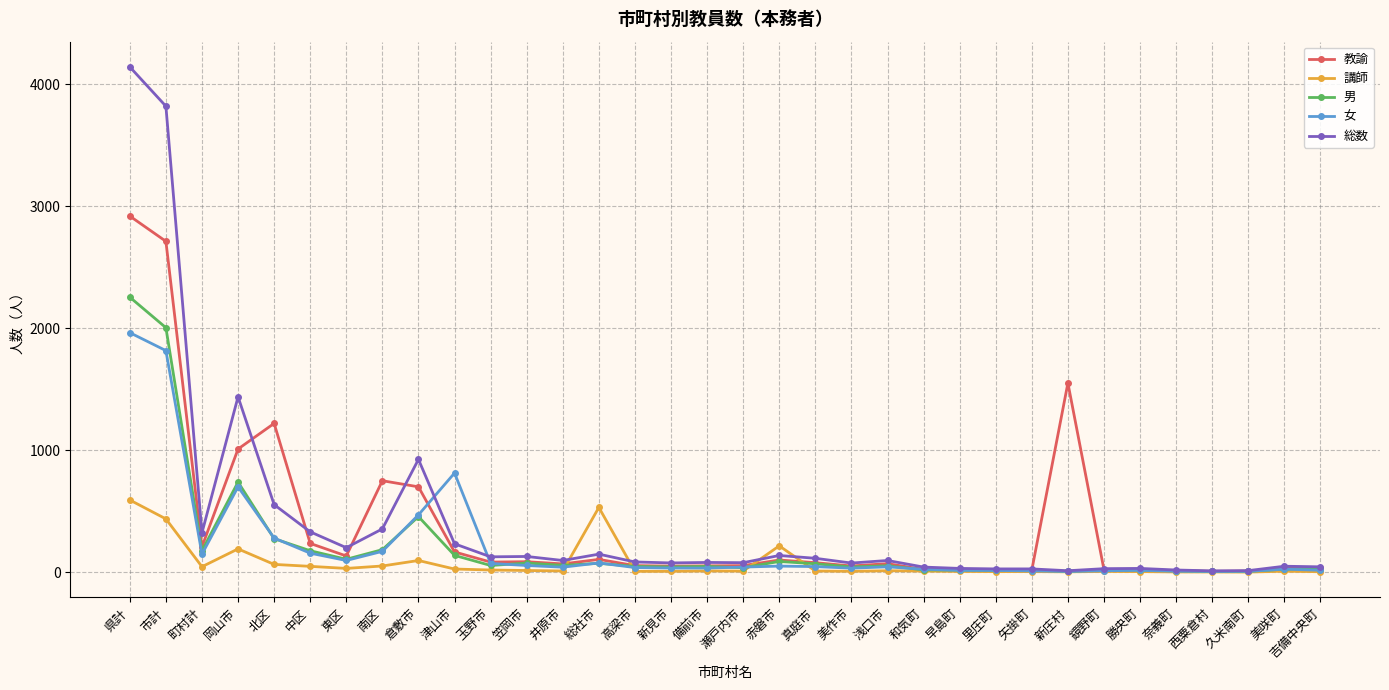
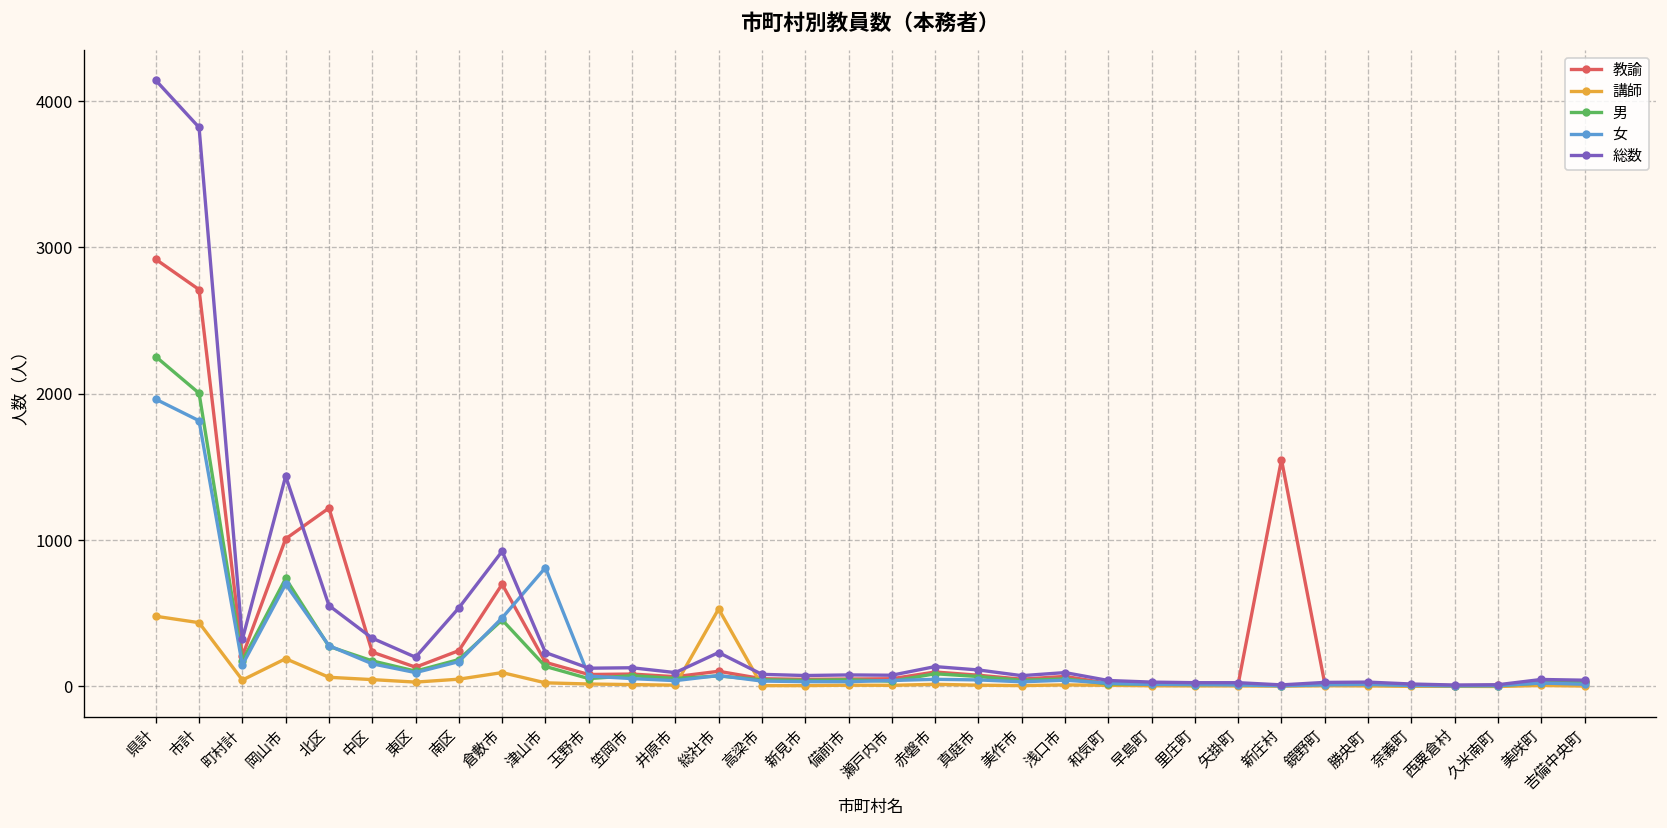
  {
    "教諭": {
      "県計": 2920,
      "市計": 2710,
      "町村計": 210,
      "岡山市": 1010,
      "北区": 1220,
      "中区": 240,
      "東区": 130,
-     "南区": 750,
+     "南区": 250,
      "倉敷市": 700,
      "津山市": 170,
      "総社市": 100,
      "新庄村": 1550
    },
    "講師": {
-     "県計": 590,
+     "県計": 480,
      "市計": 440,
      "町村計": 40,
      "岡山市": 190,
      "北区": 60,
      "中区": 50,
      "東区": 30,
      "南区": 50,
      "倉敷市": 100,
      "津山市": 30,
      "玉野市": 20,
      "笠岡市": 10,
      "井原市": 10,
      "総社市": 530,
      "高梁市": 10,
      "新見市": 10,
      "備前市": 10,
      "瀬戸内市": 10,
-     "赤磐市": 220,
+     "赤磐市": 20,
      "真庭市": 10,
      "美作市": 10,
      "浅口市": 10
    },
    "男": {
      "県計": 2250,
      "市計": 2000,
      "町村計": 180,
      "岡山市": 740,
      "津山市": 140
    },
    "女": {
      "県計": 1960,
      "市計": 1820,
      "町村計": 150,
      "岡山市": 700,
      "津山市": 810,
      "赤磐市": 50,
      "真庭市": 50
    },
    "総数": {
      "県計": 4140,
      "市計": 3820,
      "町村計": 320,
      "岡山市": 1440,
      "北区": 550,
      "中区": 330,
      "東区": 200,
-     "南区": 350,
+     "南区": 540,
      "倉敷市": 920,
      "津山市": 230,
      "玉野市": 130,
      "笠岡市": 130,
      "井原市": 100,
-     "総社市": 150,
+     "総社市": 230,
      "高梁市": 80,
      "新見市": 80,
      "備前市": 80,
      "瀬戸内市": 80,
      "赤磐市": 140,
      "真庭市": 110,
      "美作市": 70,
      "浅口市": 100
    }
  }
